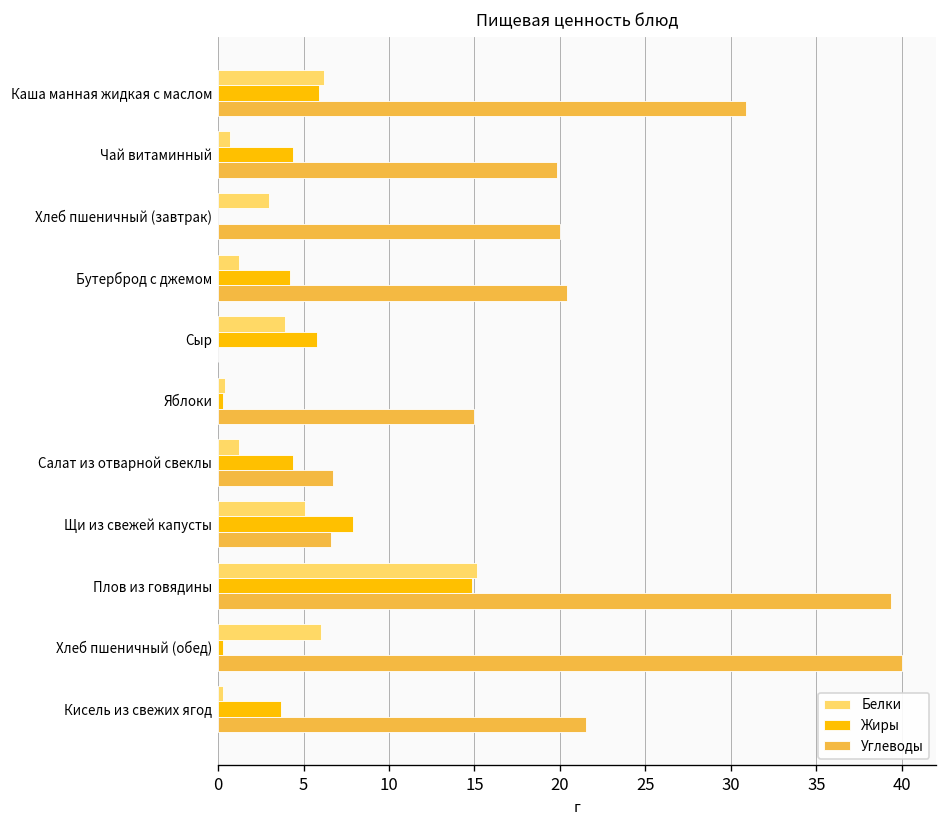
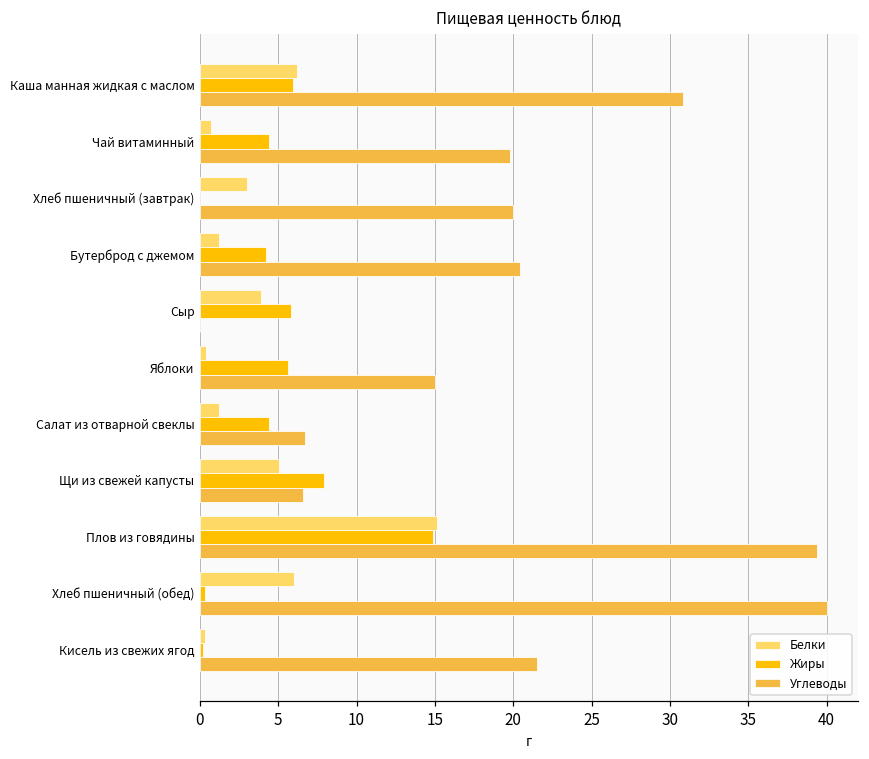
  {
    "Жиры": {
      "Каша манная жидкая с маслом": 5.9,
      "Чай витаминный": 4.4,
      "Хлеб пшеничный (завтрак)": 0.0,
      "Бутерброд с джемом": 4.2,
      "Сыр": 5.8,
-     "Яблоки": 0.3,
+     "Яблоки": 5.6,
      "Салат из отварной свеклы": 4.4,
      "Щи из свежей капусты": 7.9,
      "Плов из говядины": 14.9,
      "Хлеб пшеничный (обед)": 0.3,
-     "Кисель из свежих ягод": 3.7
+     "Кисель из свежих ягод": 0.2
    }
  }
